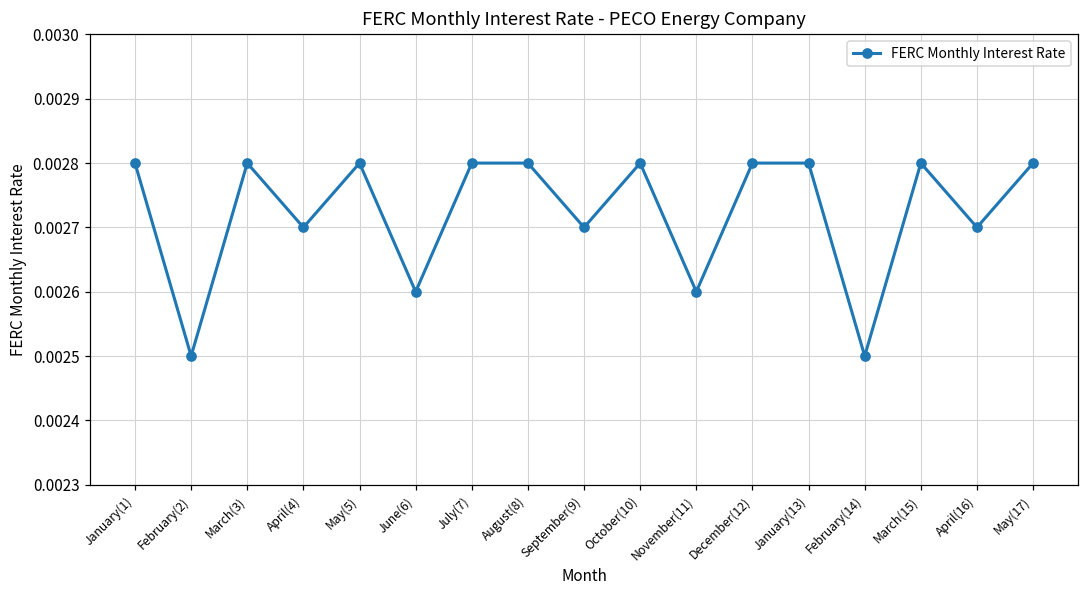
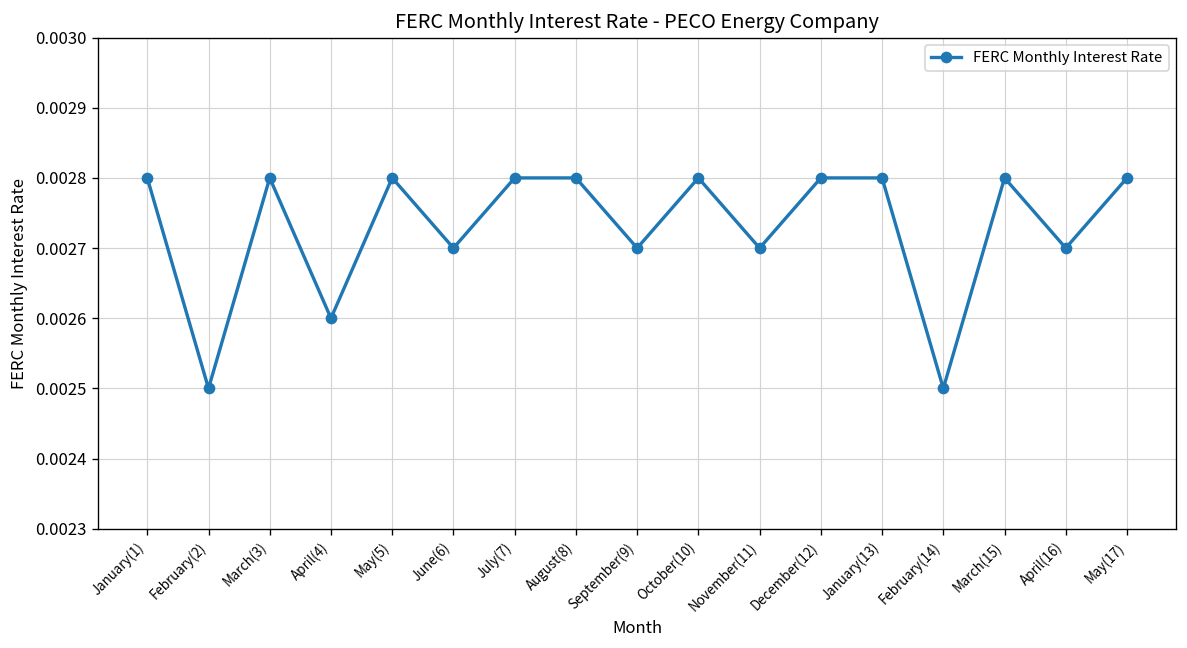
  {
    "January(1)": 0.0028,
    "February(2)": 0.0025,
    "March(3)": 0.0028,
-   "April(4)": 0.0027,
+   "April(4)": 0.0026,
    "May(5)": 0.0028,
-   "June(6)": 0.0026,
+   "June(6)": 0.0027,
    "July(7)": 0.0028,
    "August(8)": 0.0028,
    "September(9)": 0.0027,
    "October(10)": 0.0028,
-   "November(11)": 0.0026,
+   "November(11)": 0.0027,
    "December(12)": 0.0028,
    "January(13)": 0.0028,
    "February(14)": 0.0025,
    "March(15)": 0.0028,
    "April(16)": 0.0027,
    "May(17)": 0.0028
  }
